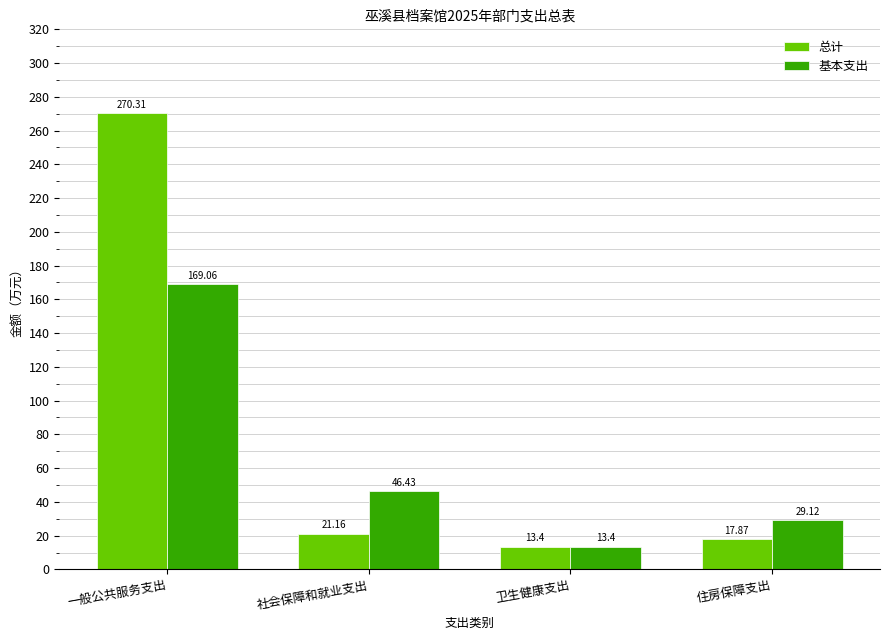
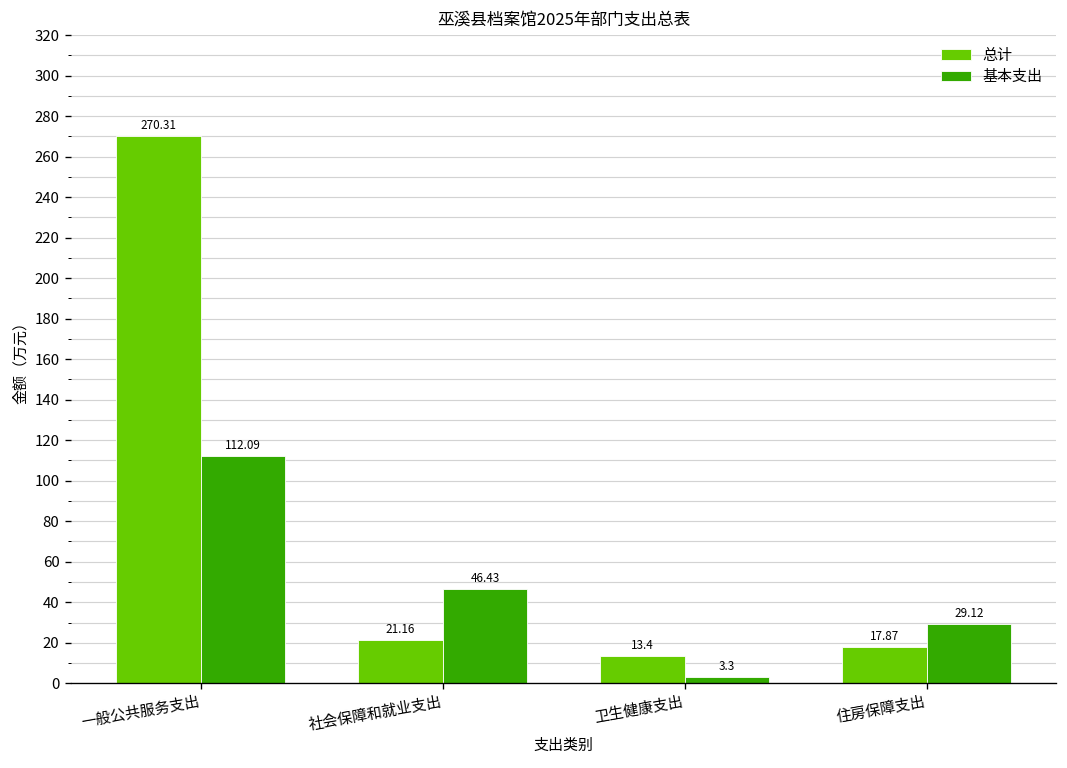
  {
    "总计": {
      "一般公共服务支出": 270.31,
      "社会保障和就业支出": 21.16,
      "卫生健康支出": 13.4,
      "住房保障支出": 17.87
    },
    "基本支出": {
-     "一般公共服务支出": 169.06,
+     "一般公共服务支出": 112.09,
      "社会保障和就业支出": 46.43,
-     "卫生健康支出": 13.4,
+     "卫生健康支出": 3.3,
      "住房保障支出": 29.12
    }
  }
